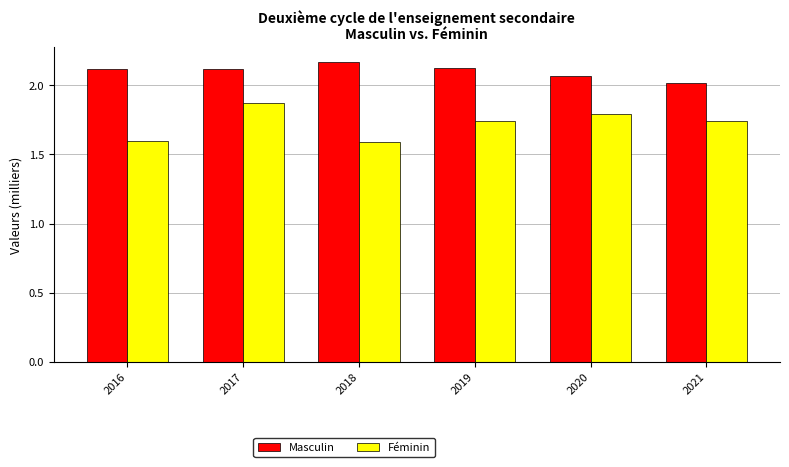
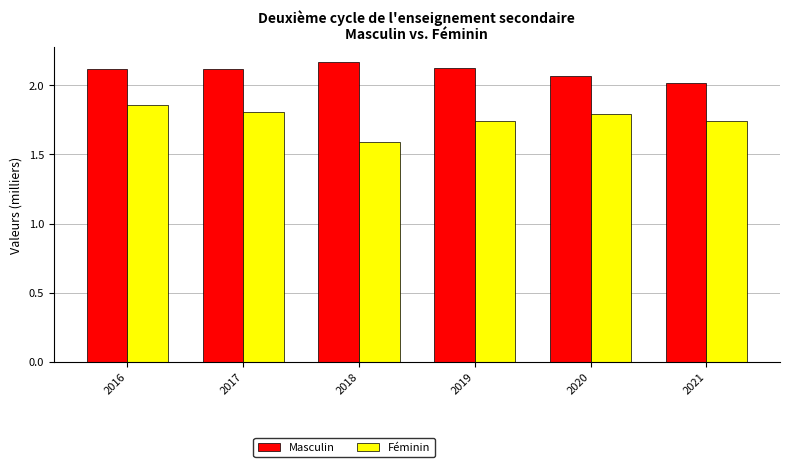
  {
    "Masculin": {
      "2016": 2.12,
      "2017": 2.12,
      "2018": 2.17,
      "2019": 2.13,
      "2020": 2.06,
      "2021": 2.02
    },
    "Féminin": {
-     "2016": 1.60,
-     "2017": 1.88,
+     "2016": 1.86,
+     "2017": 1.81,
      "2018": 1.59,
      "2019": 1.74,
      "2020": 1.80,
      "2021": 1.74
    }
  }
